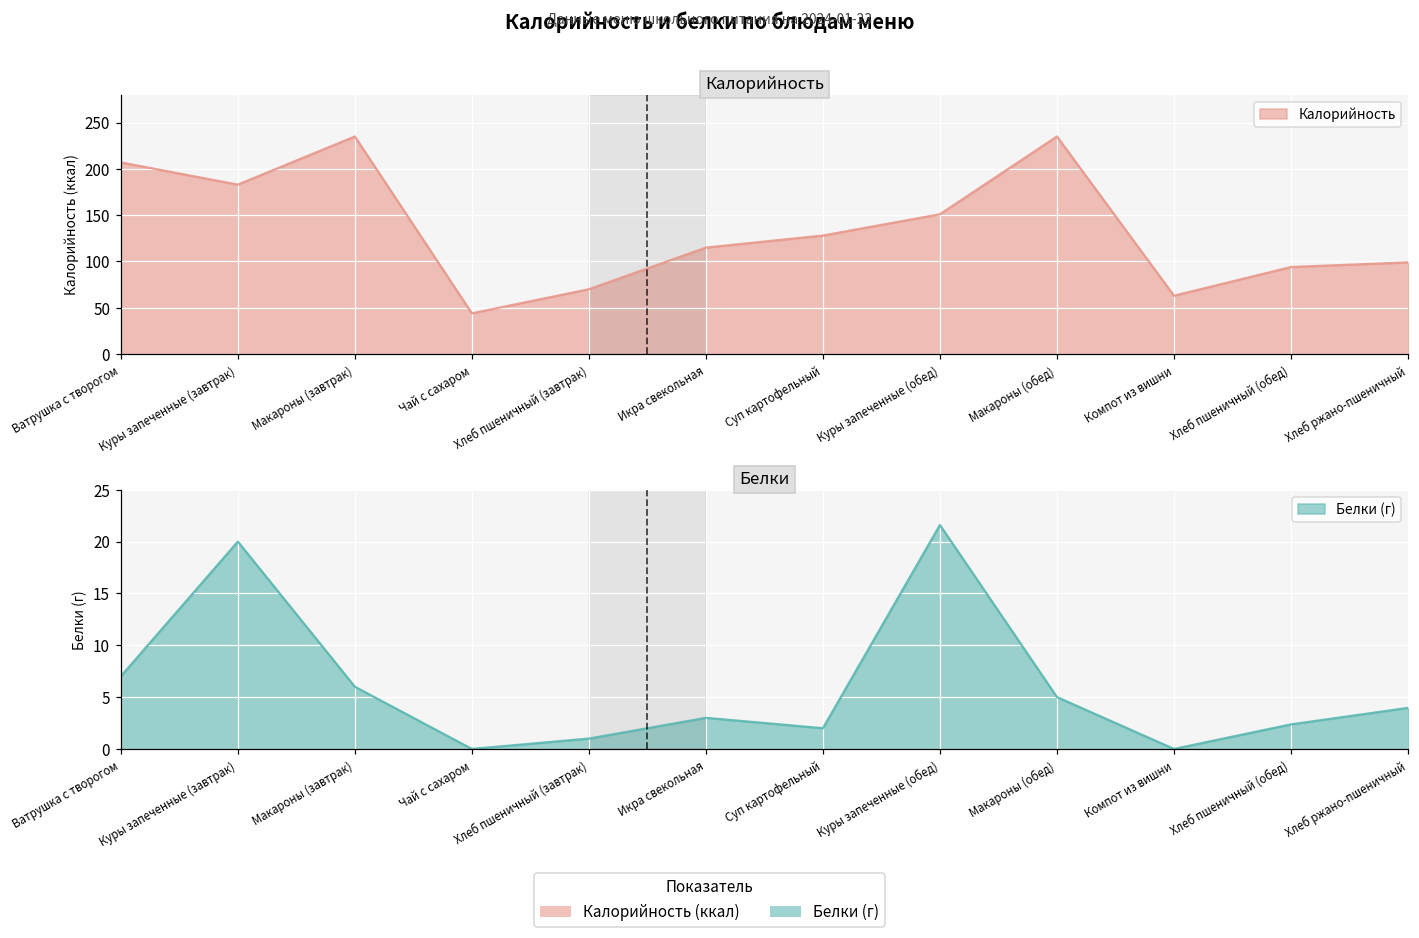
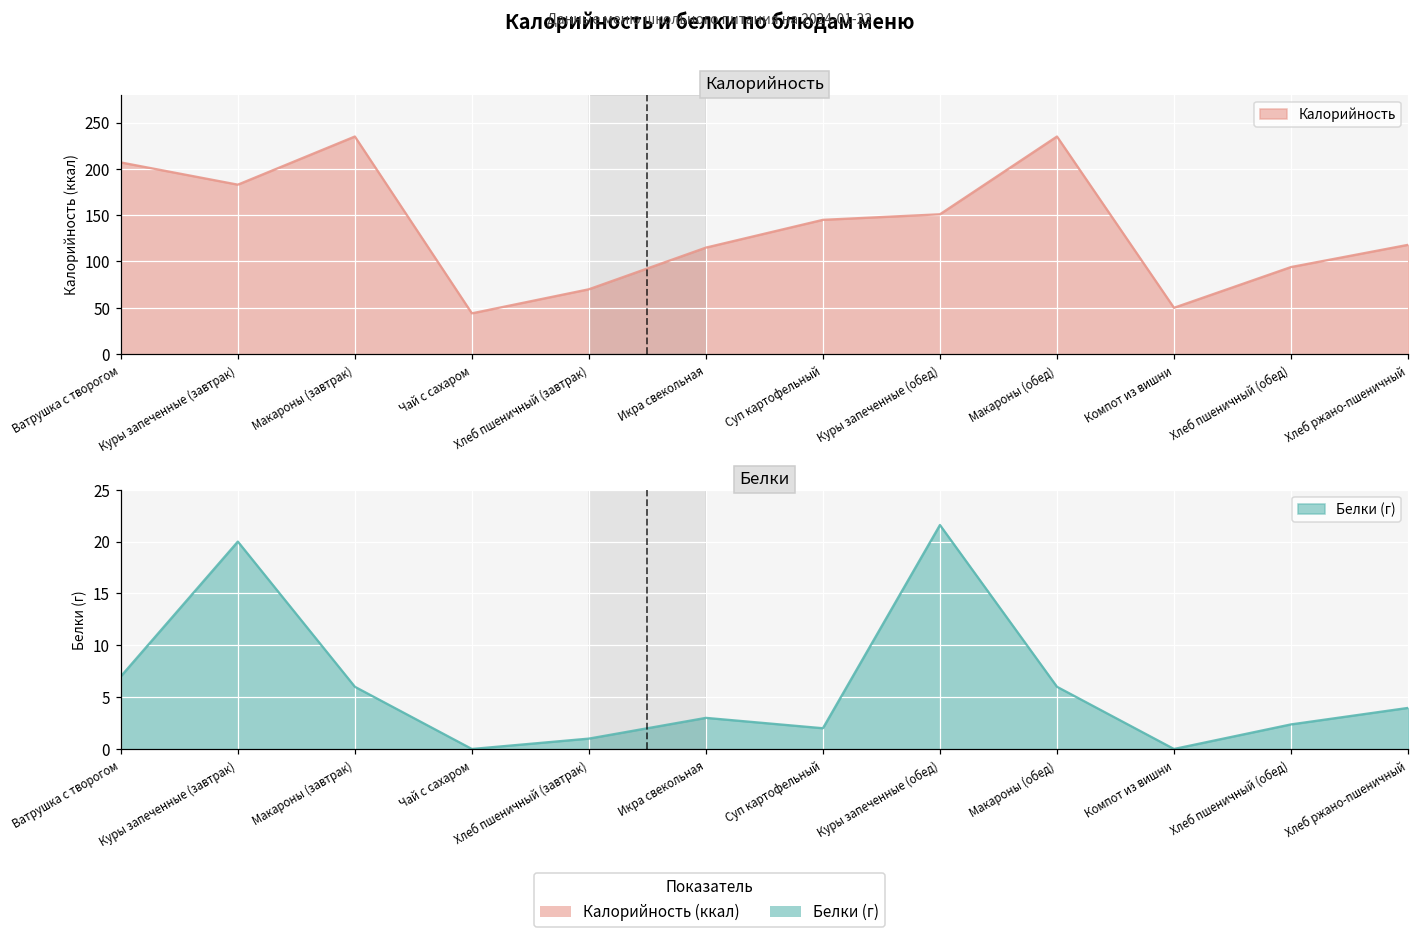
  {
    "Калорийность": {
      "Ватрушка с творогом": 210,
      "Куры запеченные (завтрак)": 180,
      "Макароны (завтрак)": 240,
      "Чай с сахаром": 40,
      "Хлеб пшеничный (завтрак)": 70,
      "Икра свекольная": 120,
-     "Суп картофельный": 130,
+     "Суп картофельный": 150,
      "Куры запеченные (обед)": 150,
      "Макароны (обед)": 240,
-     "Компот из вишни": 60,
+     "Компот из вишни": 50,
      "Хлеб пшеничный (обед)": 90,
-     "Хлеб ржано-пшеничный": 100
+     "Хлеб ржано-пшеничный": 120
    },
    "Белки": {
      "Ватрушка с творогом": 7,
      "Куры запеченные (завтрак)": 20,
      "Макароны (завтрак)": 6,
      "Чай с сахаром": 0,
      "Хлеб пшеничный (завтрак)": 1,
      "Икра свекольная": 3,
      "Суп картофельный": 2,
      "Куры запеченные (обед)": 22,
-     "Макароны (обед)": 5,
+     "Макароны (обед)": 6,
      "Компот из вишни": 0,
      "Хлеб пшеничный (обед)": 2,
      "Хлеб ржано-пшеничный": 4
    }
  }
